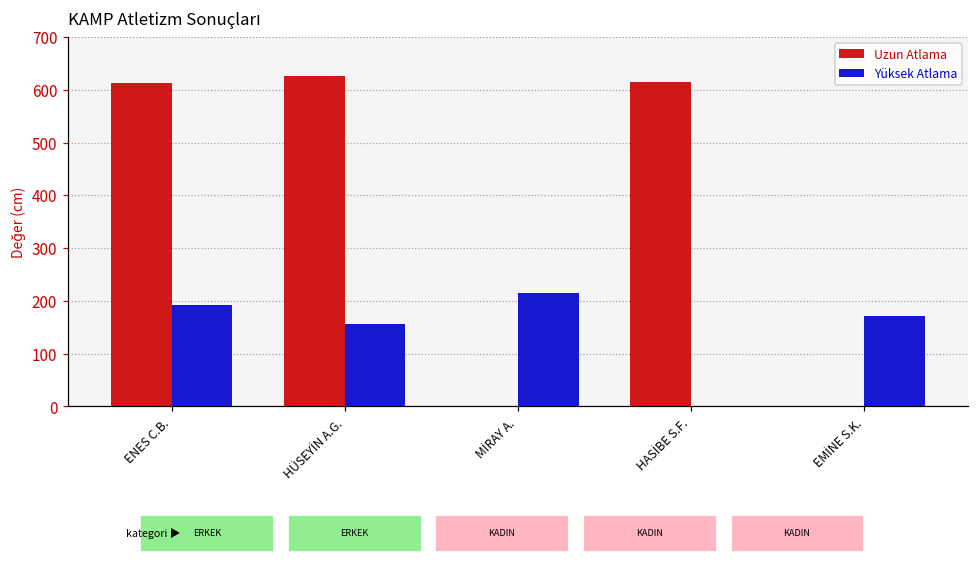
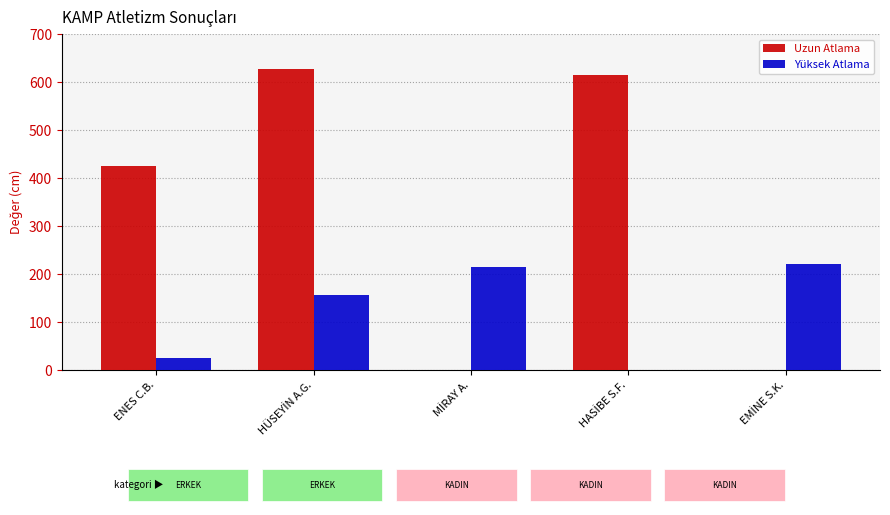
  {
    "Uzun Atlama": {
-     "ENES C.B.": 610,
+     "ENES C.B.": 430,
      "HÜSEYİN A.G.": 630,
      "MİRAY A.": 0,
      "HASİBE S.F.": 620,
      "EMİNE S.K.": 0
    },
    "Yüksek Atlama": {
-     "ENES C.B.": 190,
+     "ENES C.B.": 30,
      "HÜSEYİN A.G.": 160,
      "MİRAY A.": 220,
      "HASİBE S.F.": 0,
-     "EMİNE S.K.": 170
+     "EMİNE S.K.": 220
    }
  }
